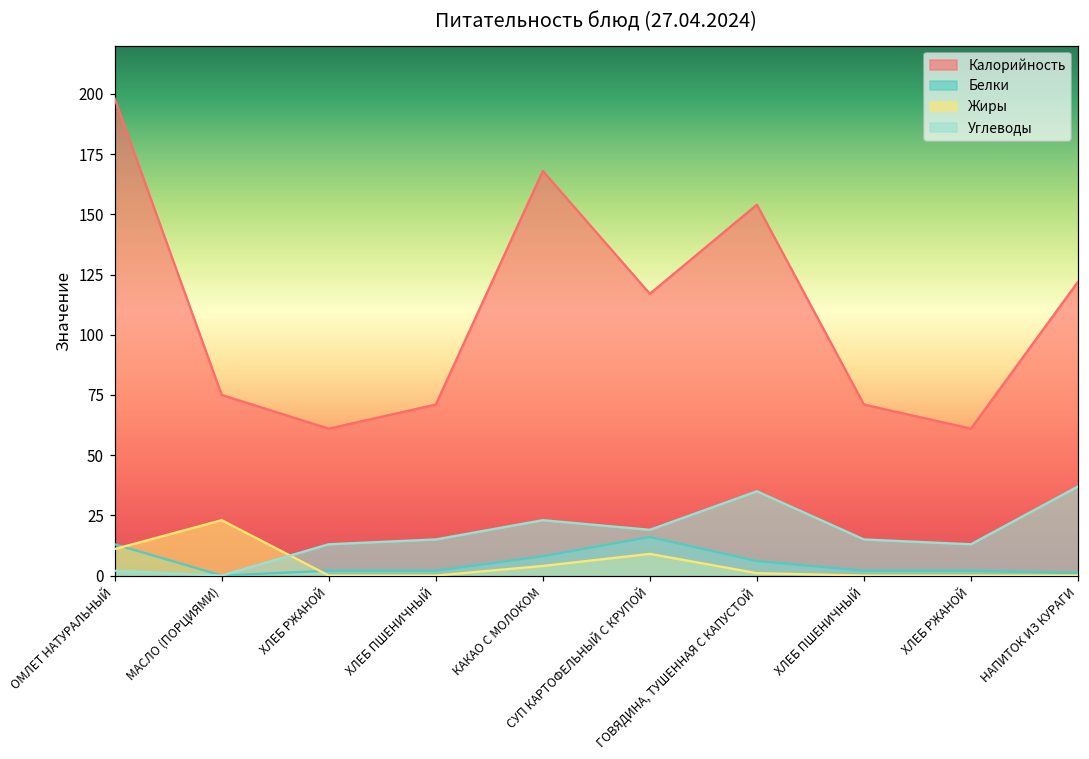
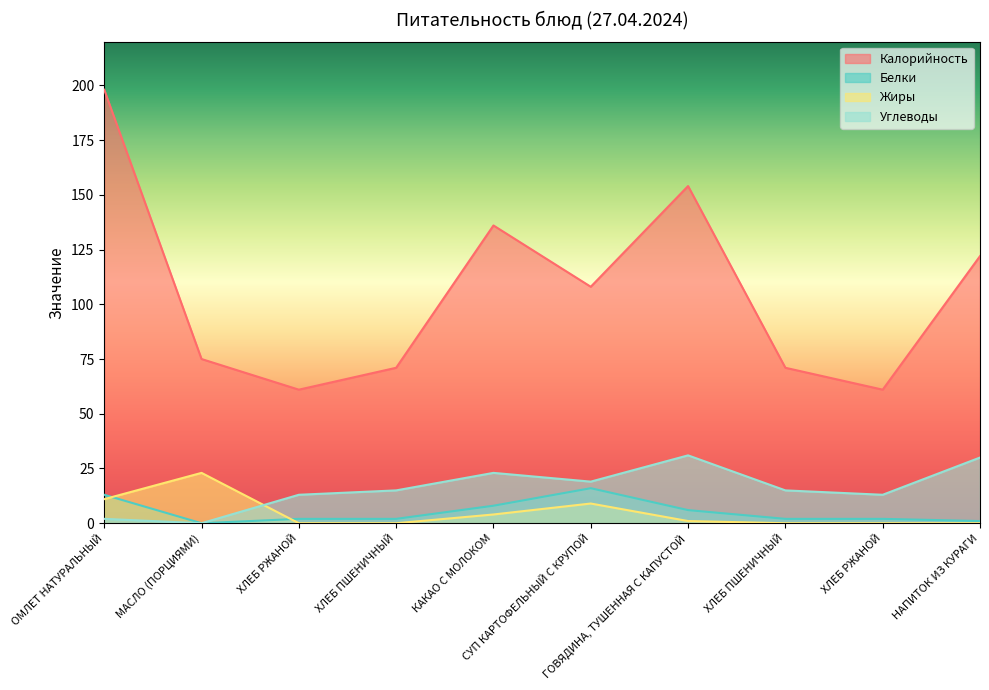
  {
    "Калорийность": {
      "ОМЛЕТ НАТУРАЛЬНЫЙ": 198,
      "МАСЛО (ПОРЦИЯМИ)": 75,
-     "КАКАО С МОЛОКОМ": 168,
-     "СУП КАРТОФЕЛЬНЫЙ С КРУПОЙ": 117,
+     "КАКАО С МОЛОКОМ": 136,
+     "СУП КАРТОФЕЛЬНЫЙ С КРУПОЙ": 108,
      "ГОВЯДИНА, ТУШЕННАЯ С КАПУСТОЙ": 154,
      "НАПИТОК ИЗ КУРАГИ": 122
    },
    "Белки": {
      "ОМЛЕТ НАТУРАЛЬНЫЙ": 13,
      "КАКАО С МОЛОКОМ": 8,
      "СУП КАРТОФЕЛЬНЫЙ С КРУПОЙ": 16,
      "ГОВЯДИНА, ТУШЕННАЯ С КАПУСТОЙ": 6
    },
    "Жиры": {
      "ОМЛЕТ НАТУРАЛЬНЫЙ": 11,
      "МАСЛО (ПОРЦИЯМИ)": 23,
      "КАКАО С МОЛОКОМ": 4,
      "СУП КАРТОФЕЛЬНЫЙ С КРУПОЙ": 9,
      "ГОВЯДИНА, ТУШЕННАЯ С КАПУСТОЙ": 1
    },
    "Углеводы": {
      "ОМЛЕТ НАТУРАЛЬНЫЙ": 2,
      "КАКАО С МОЛОКОМ": 23,
      "СУП КАРТОФЕЛЬНЫЙ С КРУПОЙ": 19,
-     "ГОВЯДИНА, ТУШЕННАЯ С КАПУСТОЙ": 35,
-     "НАПИТОК ИЗ КУРАГИ": 37
+     "ГОВЯДИНА, ТУШЕННАЯ С КАПУСТОЙ": 31,
+     "НАПИТОК ИЗ КУРАГИ": 30
    }
  }
